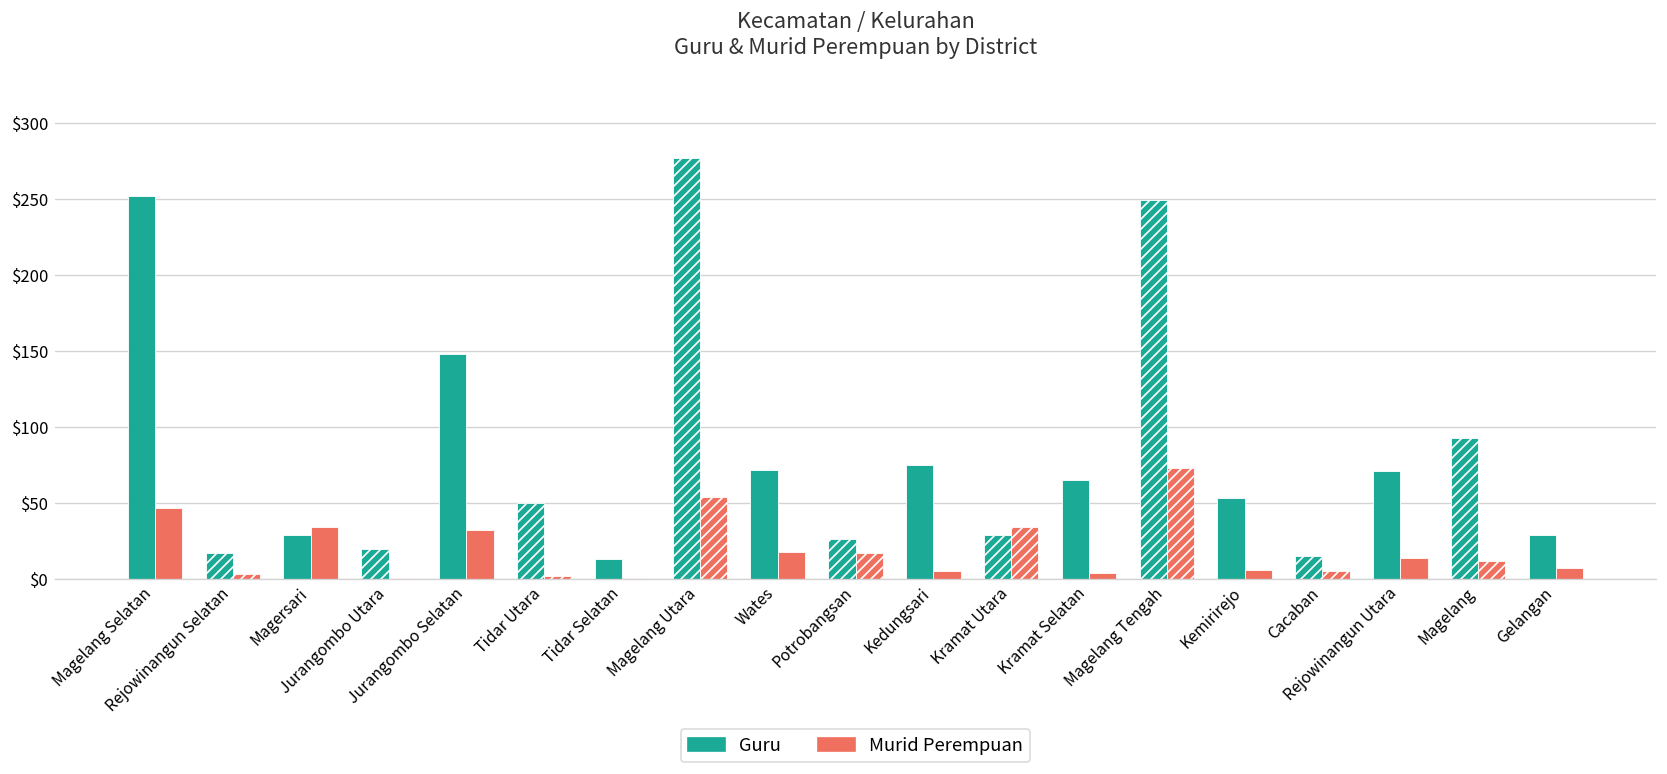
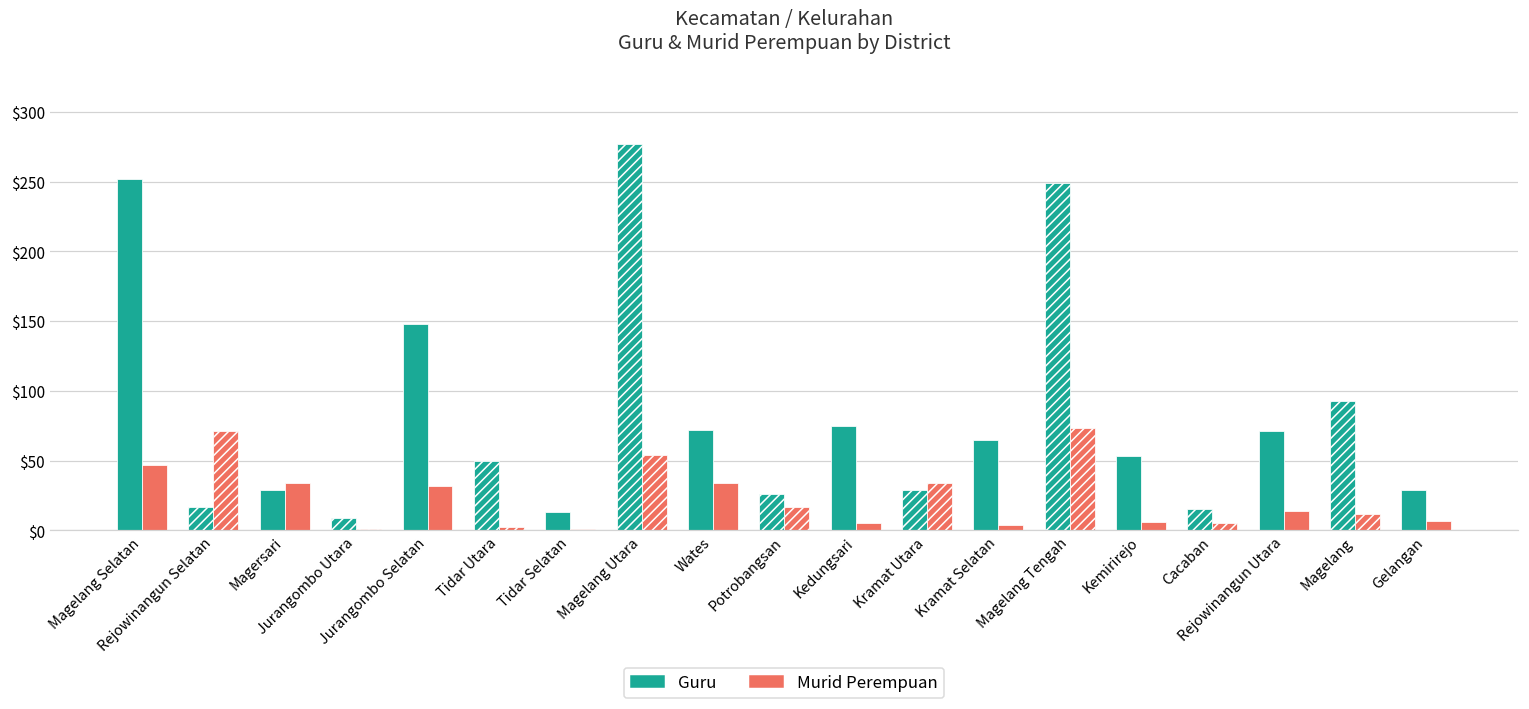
  {
    "Guru": {
      "Magelang Selatan": "$252",
      "Rejowinangun Selatan": "$17",
      "Magersari": "$29",
-     "Jurangombo Utara": "$20",
+     "Jurangombo Utara": "$9",
      "Jurangombo Selatan": "$148",
      "Tidar Utara": "$50",
      "Tidar Selatan": "$13",
      "Magelang Utara": "$277",
      "Wates": "$72",
      "Potrobangsan": "$26",
      "Kedungsari": "$75",
      "Kramat Utara": "$29",
      "Kramat Selatan": "$65",
      "Magelang Tengah": "$249",
      "Kemirirejo": "$53",
      "Cacaban": "$15",
      "Rejowinangun Utara": "$71",
      "Magelang": "$93",
      "Gelangan": "$29"
    },
    "Murid Perempuan": {
      "Magelang Selatan": "$47",
-     "Rejowinangun Selatan": "$3",
+     "Rejowinangun Selatan": "$71",
      "Magersari": "$34",
      "Jurangombo Selatan": "$32",
      "Tidar Utara": "$2",
      "Magelang Utara": "$54",
-     "Wates": "$18",
+     "Wates": "$34",
      "Potrobangsan": "$17",
      "Kedungsari": "$5",
      "Kramat Utara": "$34",
      "Kramat Selatan": "$4",
      "Magelang Tengah": "$73",
      "Kemirirejo": "$6",
      "Cacaban": "$5",
      "Rejowinangun Utara": "$14",
      "Magelang": "$12",
      "Gelangan": "$7"
    }
  }
